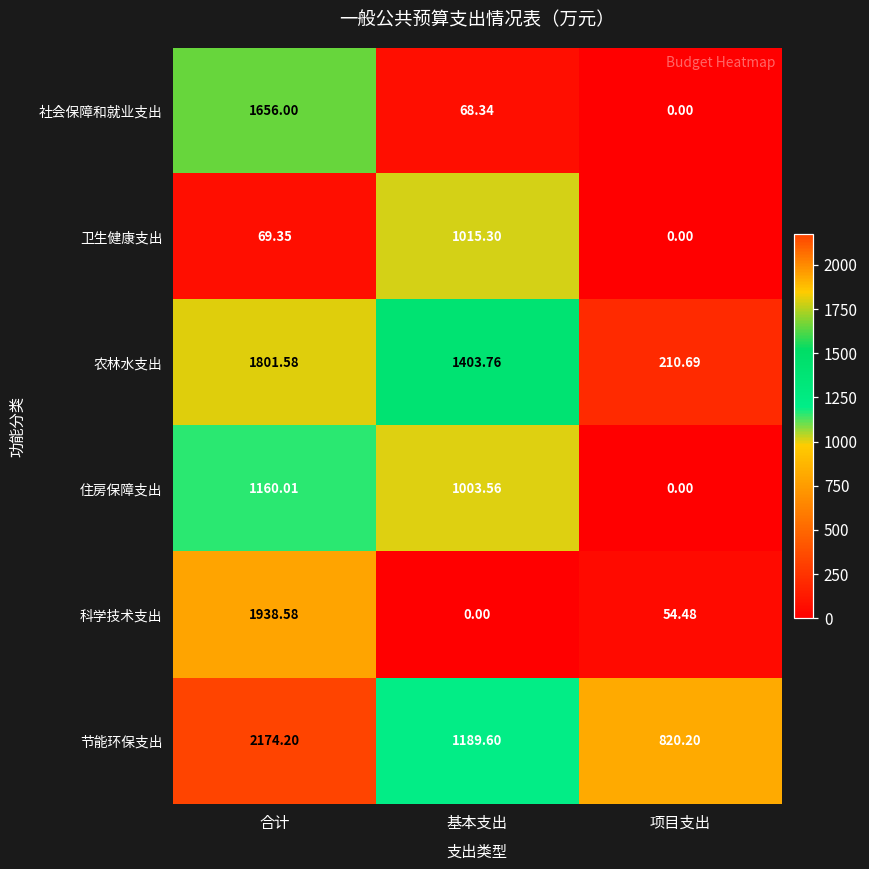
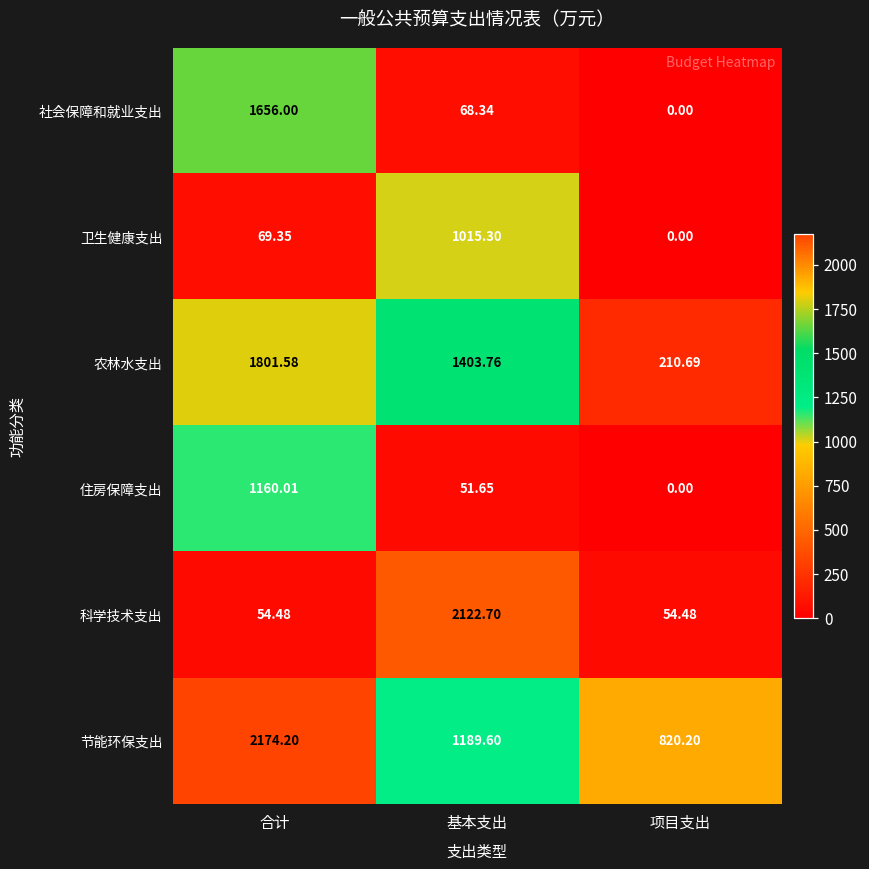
  {
    "社会保障和就业支出": {
      "合计": 1656.00,
      "基本支出": 68.34
    },
    "卫生健康支出": {
      "合计": 69.35,
      "基本支出": 1015.30,
      "项目支出": 0.00
    },
    "农林水支出": {
      "合计": 1801.58,
      "基本支出": 1403.76,
      "项目支出": 210.69
    },
    "住房保障支出": {
      "合计": 1160.01,
-     "基本支出": 1003.56,
+     "基本支出": 51.65,
      "项目支出": 0.00
    },
    "科学技术支出": {
-     "合计": 1938.58,
-     "基本支出": 0.00,
+     "合计": 54.48,
+     "基本支出": 2122.70,
      "项目支出": 54.48
    },
    "节能环保支出": {
      "合计": 2174.20,
      "基本支出": 1189.60,
      "项目支出": 820.20
    }
  }
